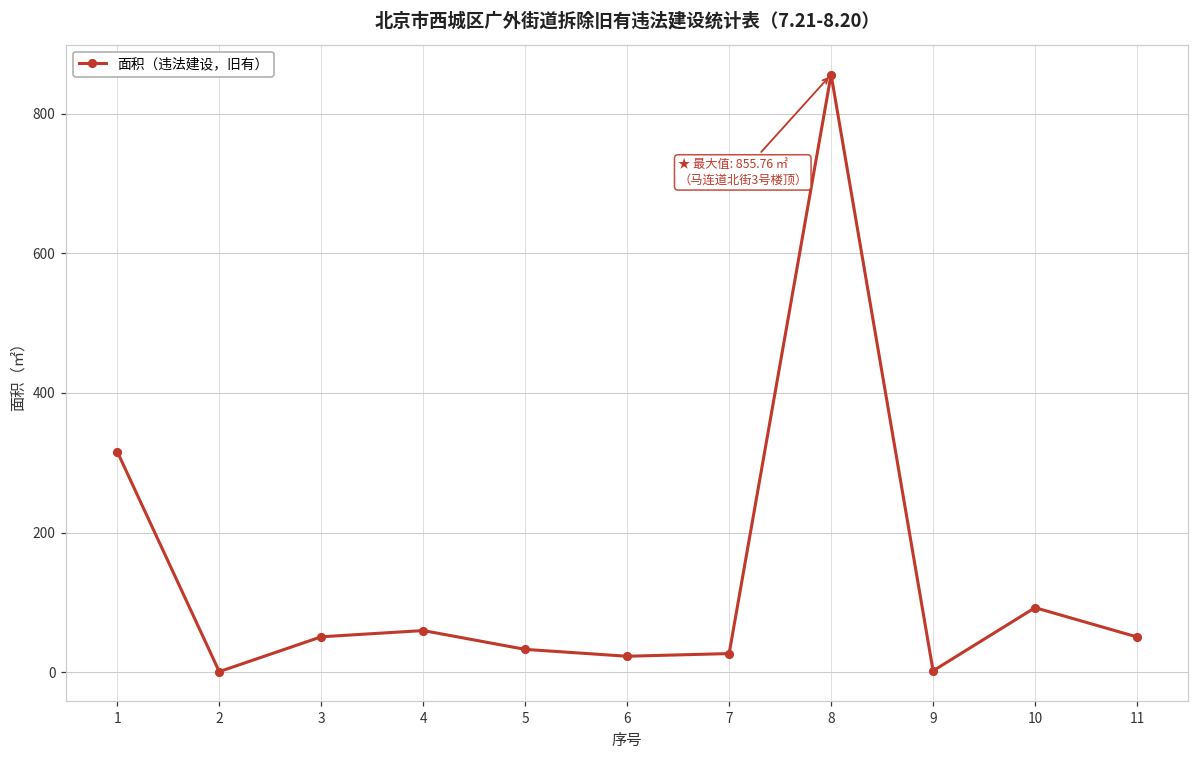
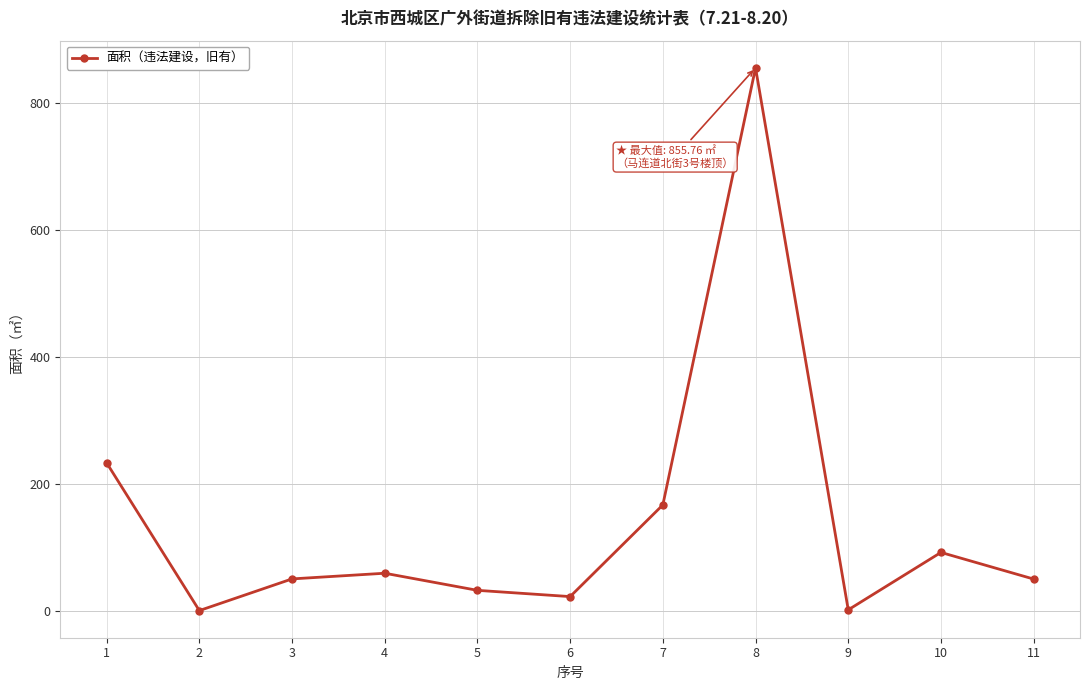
  {
-   "1": 320,
+   "1": 230,
    "2": 0,
    "3": 50,
    "4": 60,
    "5": 30,
    "6": 20,
-   "7": 30,
+   "7": 170,
    "9": 0,
    "10": 90,
    "11": 50
  }
